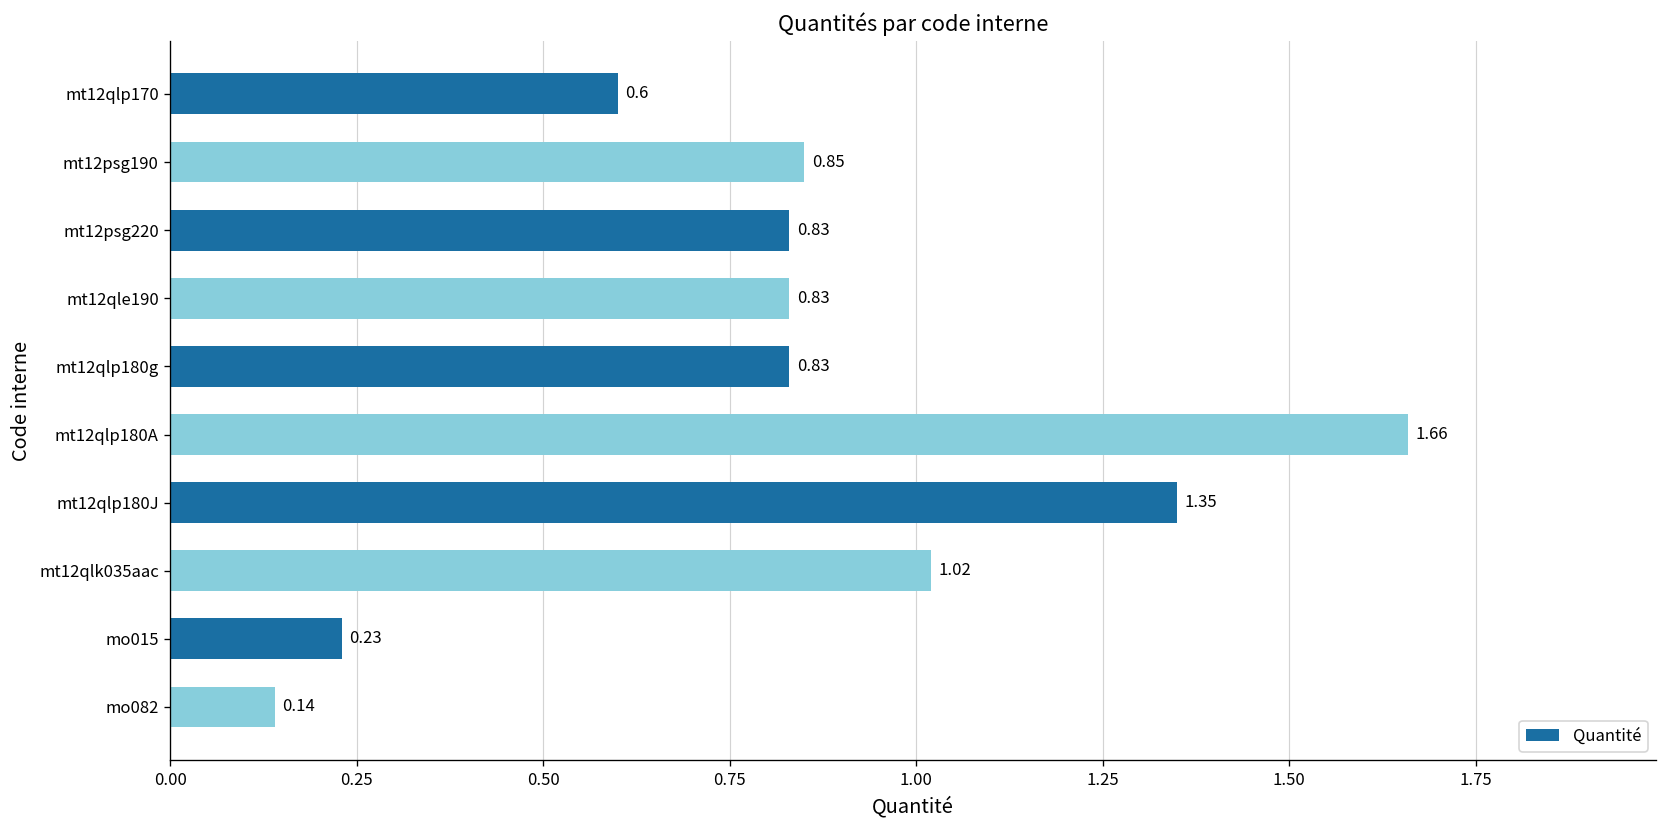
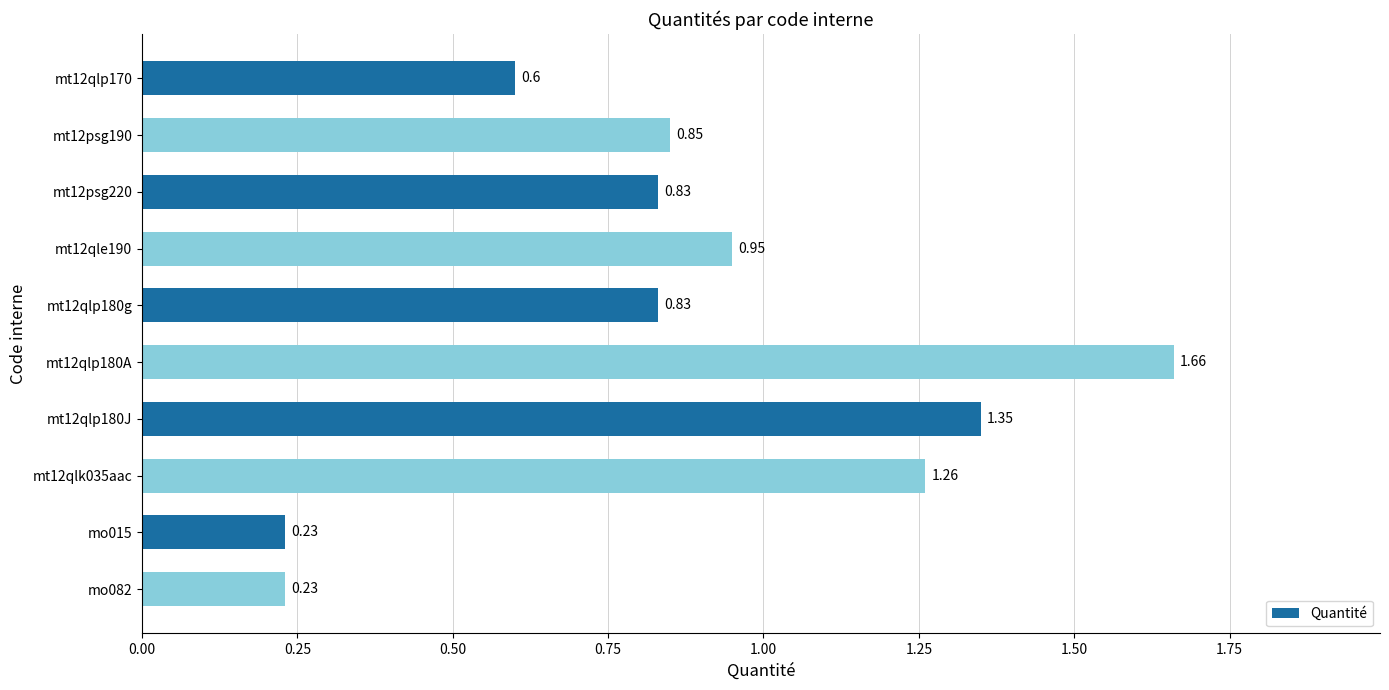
  {
    "mt12qlp170": 0.6,
    "mt12psg190": 0.85,
    "mt12psg220": 0.83,
-   "mt12qle190": 0.83,
+   "mt12qle190": 0.95,
    "mt12qlp180g": 0.83,
    "mt12qlp180A": 1.66,
    "mt12qlp180J": 1.35,
-   "mt12qlk035aac": 1.02,
+   "mt12qlk035aac": 1.26,
    "mo015": 0.23,
-   "mo082": 0.14
+   "mo082": 0.23
  }
